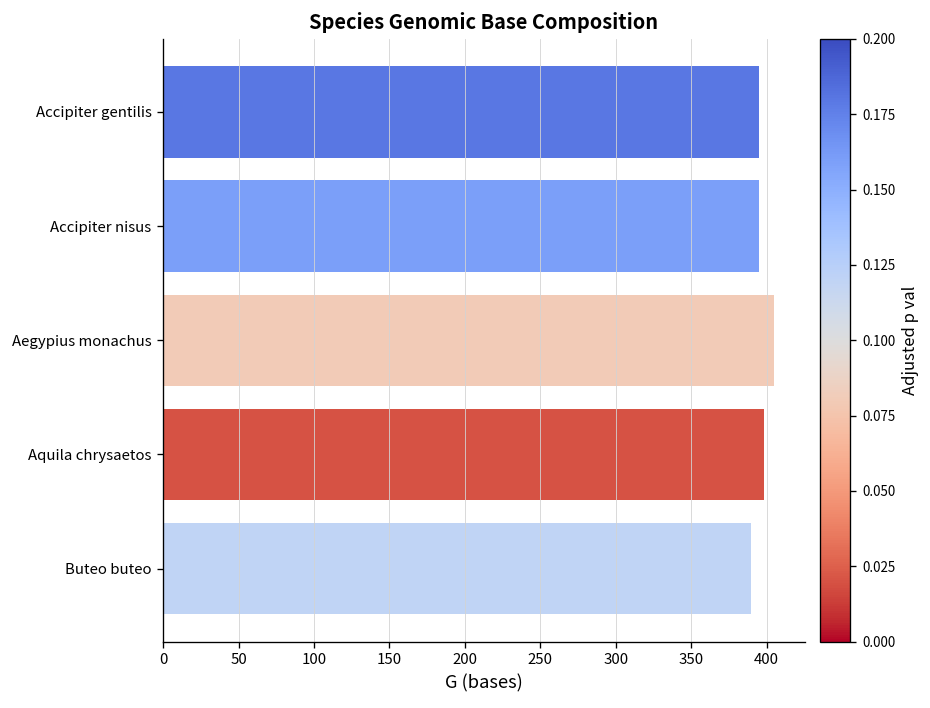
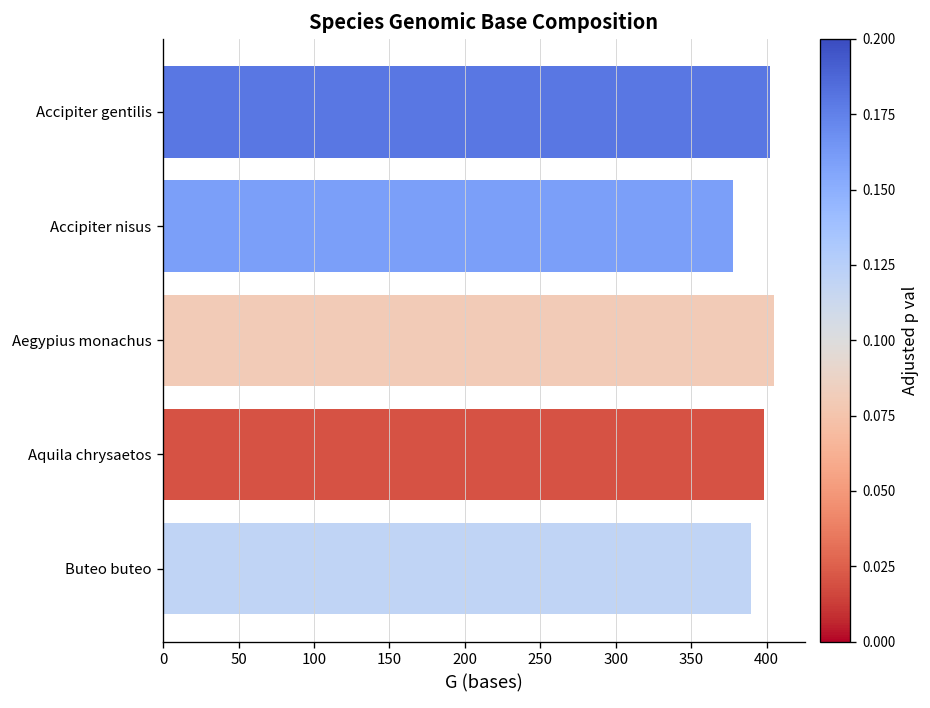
  {
-   "Accipiter gentilis": 395,
-   "Accipiter nisus": 395,
+   "Accipiter gentilis": 402,
+   "Accipiter nisus": 378,
    "Aegypius monachus": 405,
    "Aquila chrysaetos": 398,
    "Buteo buteo": 390
  }
